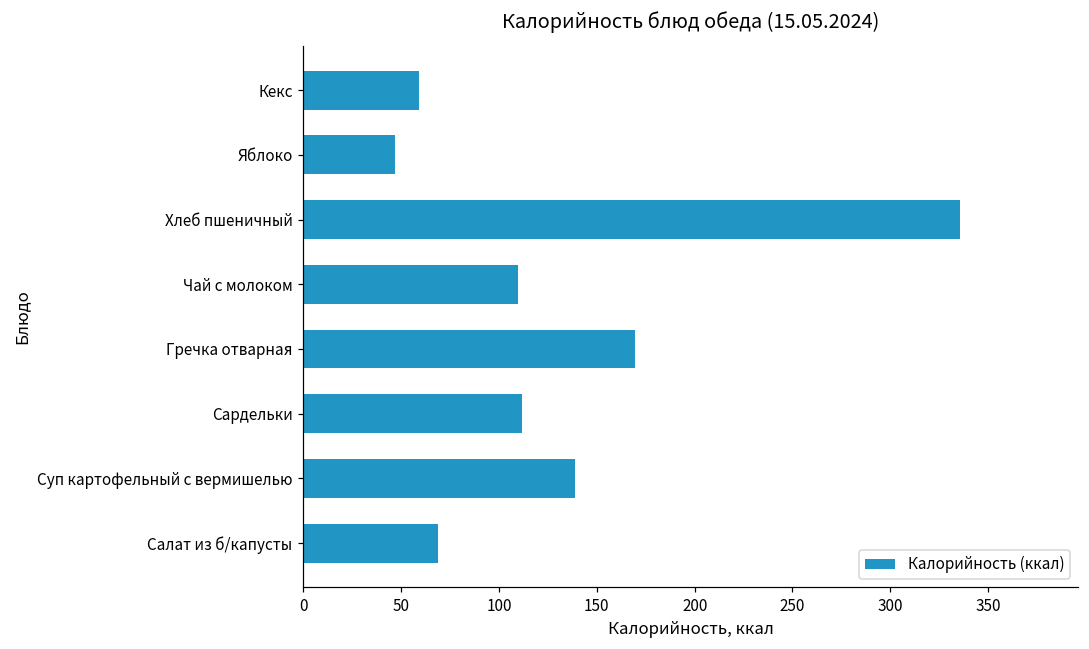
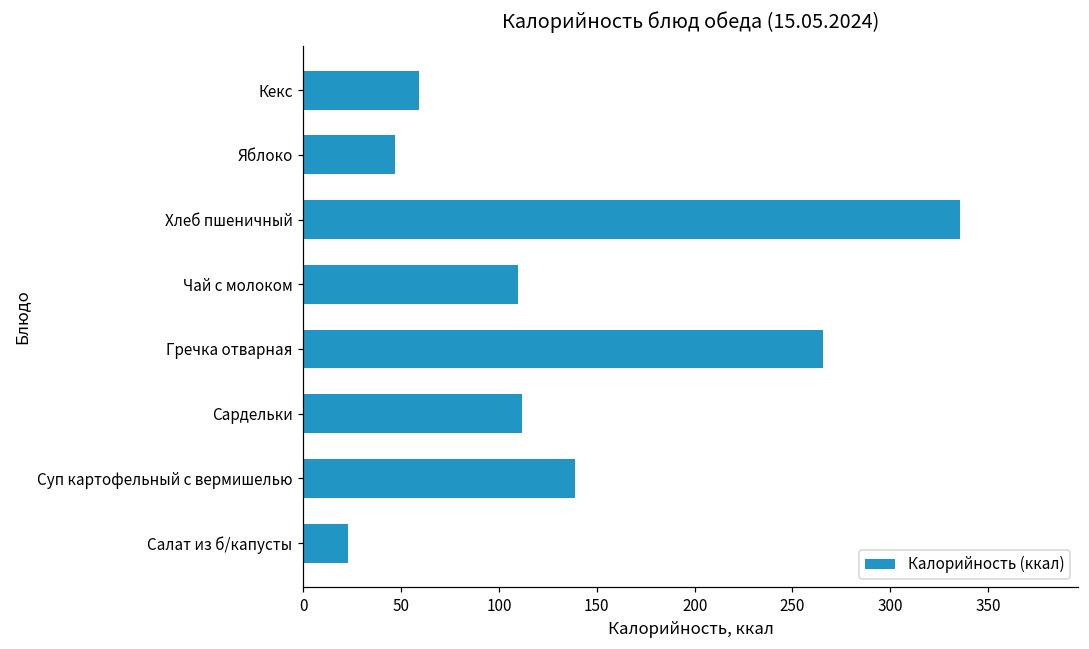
  {
    "Кекс": 59,
    "Яблоко": 47,
    "Хлеб пшеничный": 336,
    "Чай с молоком": 110,
-   "Гречка отварная": 170,
+   "Гречка отварная": 266,
    "Сардельки": 112,
    "Суп картофельный с вермишелью": 139,
-   "Салат из б/капусты": 69
+   "Салат из б/капусты": 23
  }
